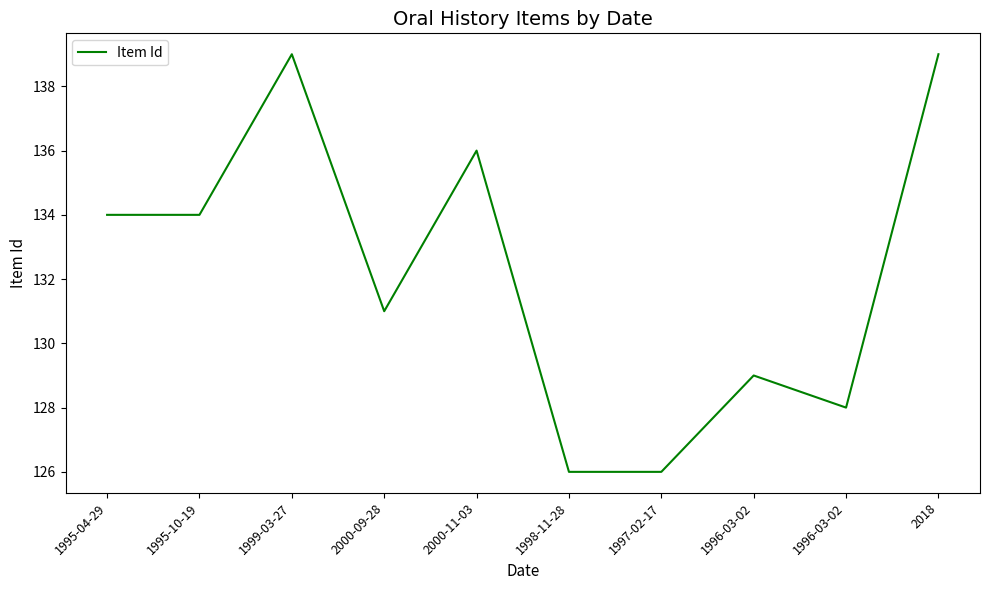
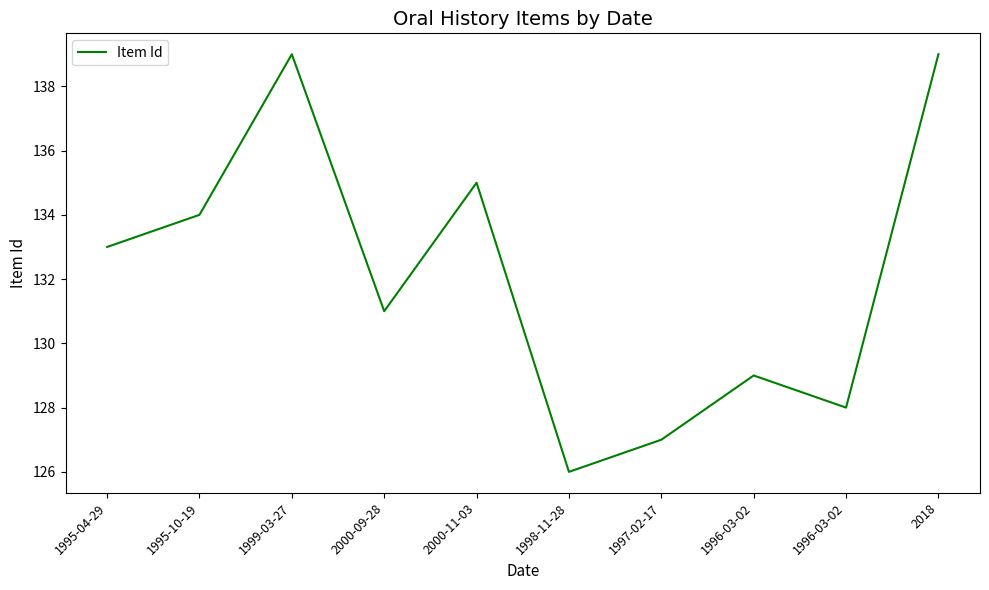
  {
-   "1995-04-29": 134,
+   "1995-04-29": 133,
    "1995-10-19": 134,
    "1999-03-27": 139,
    "2000-09-28": 131,
-   "2000-11-03": 136,
+   "2000-11-03": 135,
    "1998-11-28": 126,
-   "1997-02-17": 126,
+   "1997-02-17": 127,
    "2018": 139
  }
